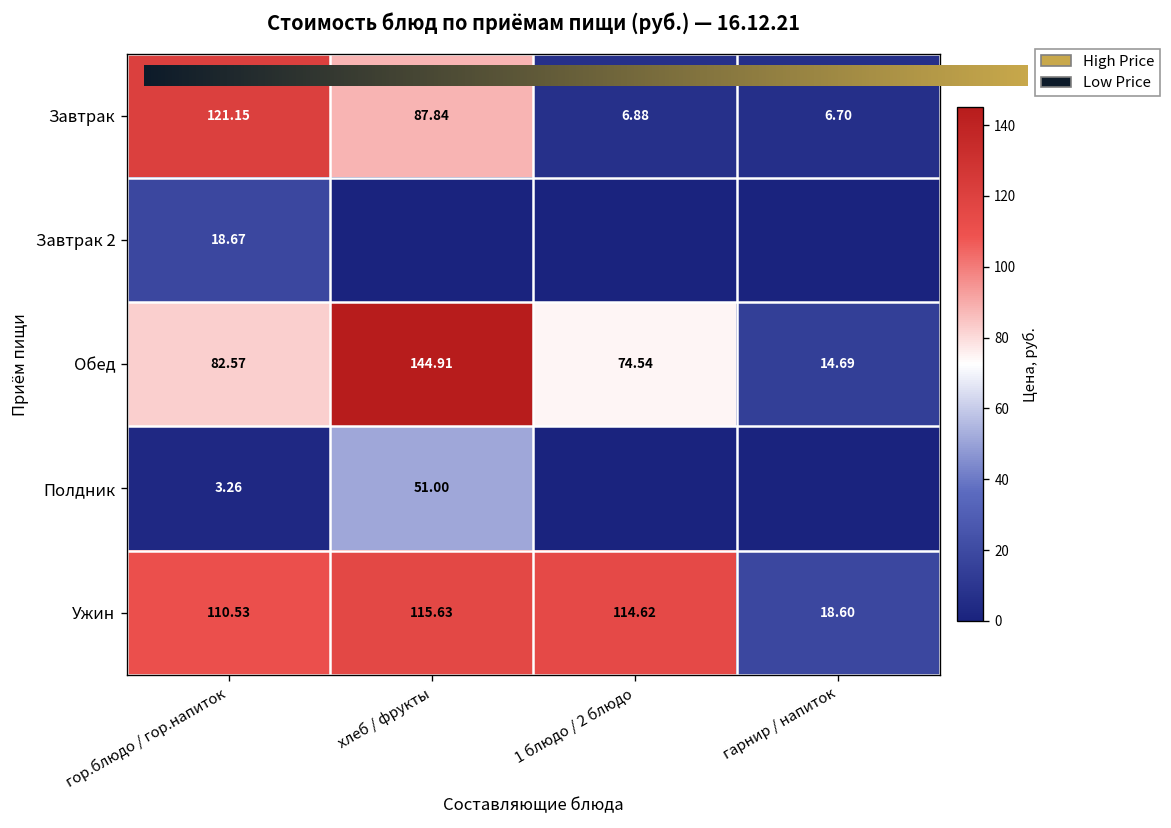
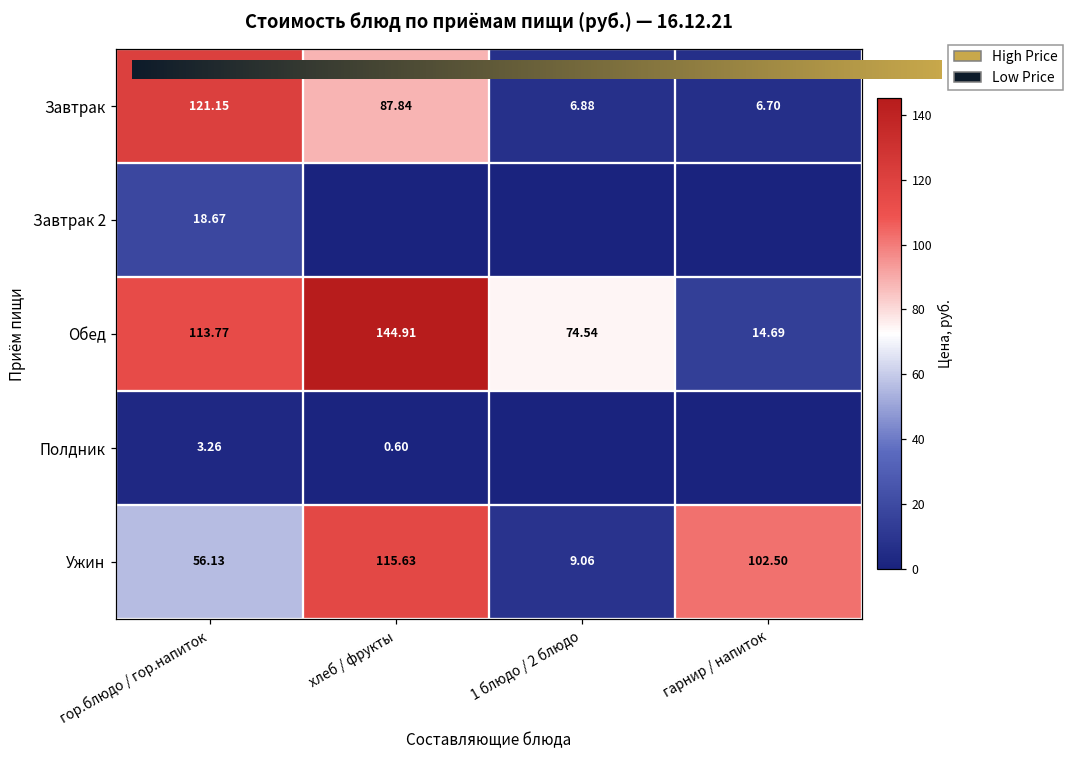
  {
    "Завтрак": {
      "гор.блюдо / гор.напиток": 121.15,
      "хлеб / фрукты": 87.84,
      "1 блюдо / 2 блюдо": 6.88,
      "гарнир / напиток": 6.70
    },
    "Завтрак 2": {
      "гор.блюдо / гор.напиток": 18.67
    },
    "Обед": {
-     "гор.блюдо / гор.напиток": 82.57,
+     "гор.блюдо / гор.напиток": 113.77,
      "хлеб / фрукты": 144.91,
      "1 блюдо / 2 блюдо": 74.54,
      "гарнир / напиток": 14.69
    },
    "Полдник": {
      "гор.блюдо / гор.напиток": 3.26,
-     "хлеб / фрукты": 51.00
+     "хлеб / фрукты": 0.60
    },
    "Ужин": {
-     "гор.блюдо / гор.напиток": 110.53,
+     "гор.блюдо / гор.напиток": 56.13,
      "хлеб / фрукты": 115.63,
-     "1 блюдо / 2 блюдо": 114.62,
-     "гарнир / напиток": 18.60
+     "1 блюдо / 2 блюдо": 9.06,
+     "гарнир / напиток": 102.50
    }
  }
